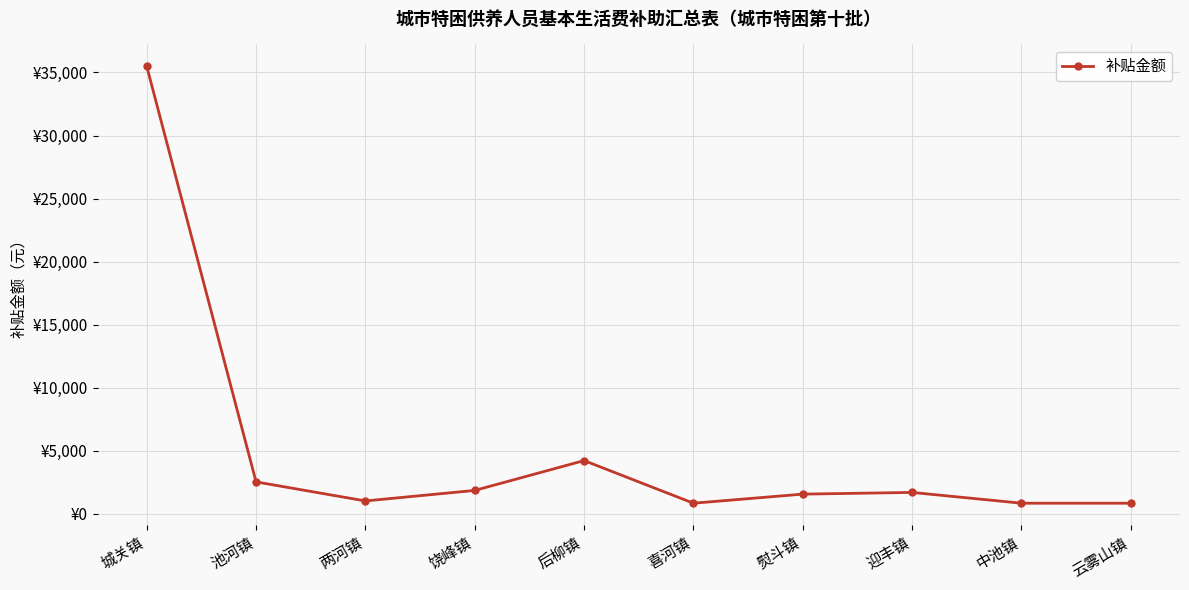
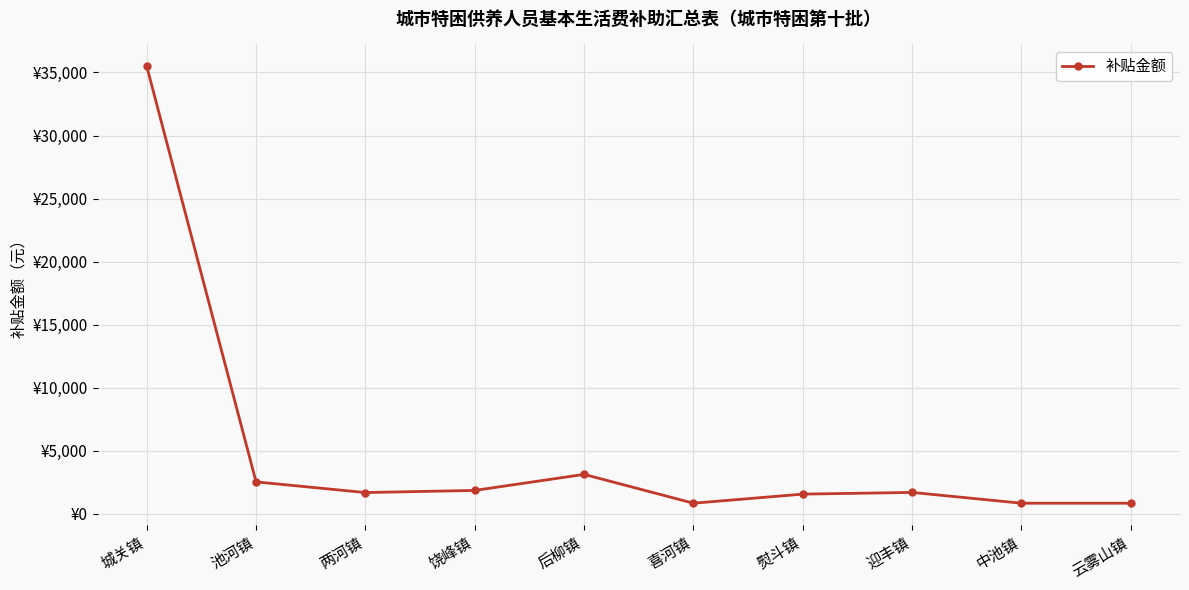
  {
    "城关镇": "¥35,500",
    "池河镇": "¥2,500",
-   "两河镇": "¥1,000",
+   "两河镇": "¥1,700",
    "饶峰镇": "¥1,900",
-   "后柳镇": "¥4,200",
+   "后柳镇": "¥3,100",
    "喜河镇": "¥800",
    "熨斗镇": "¥1,600",
    "迎丰镇": "¥1,700",
    "中池镇": "¥800",
    "云雾山镇": "¥800"
  }
